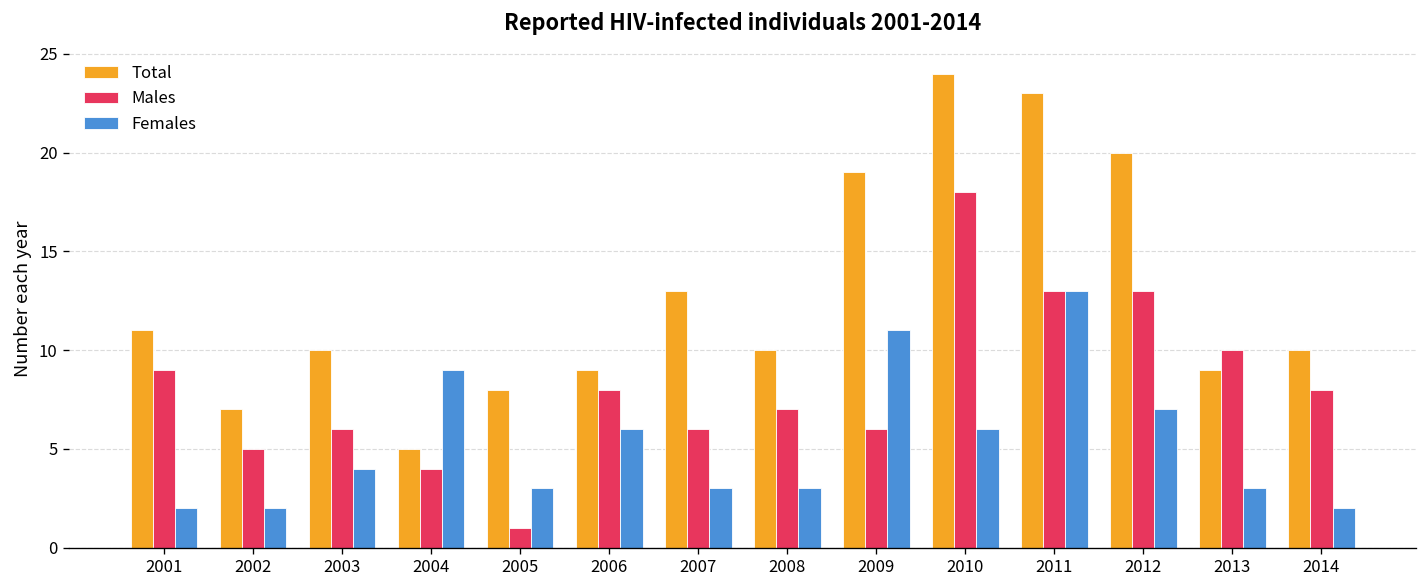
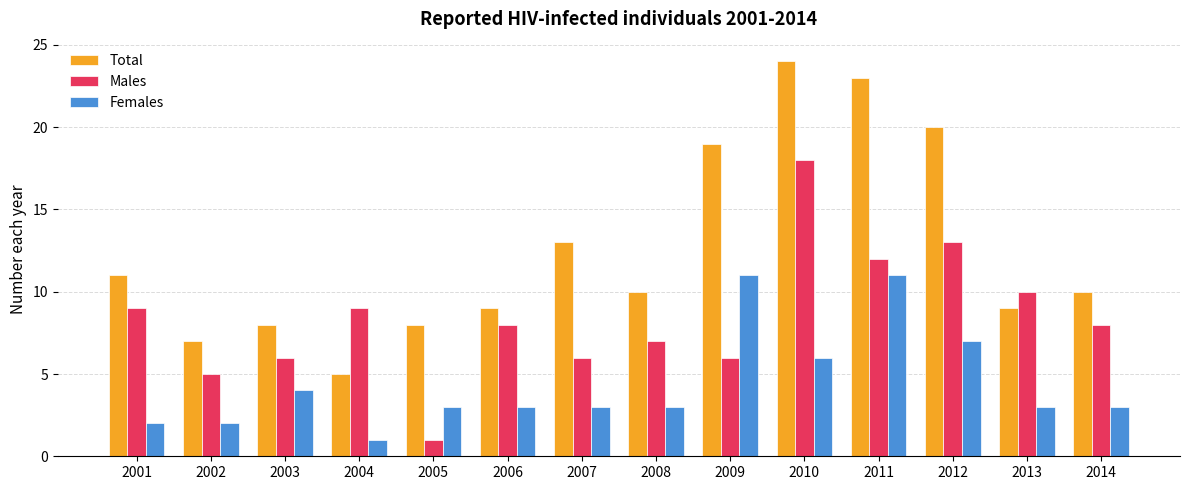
  {
    "Total": {
      "2001": 11,
      "2002": 7,
-     "2003": 10,
+     "2003": 8,
      "2004": 5,
      "2005": 8,
      "2006": 9,
      "2007": 13,
      "2008": 10,
      "2009": 19,
      "2010": 24,
      "2011": 23,
      "2012": 20,
      "2013": 9,
      "2014": 10
    },
    "Males": {
      "2001": 9,
      "2002": 5,
      "2003": 6,
-     "2004": 4,
+     "2004": 9,
      "2005": 1,
      "2006": 8,
      "2007": 6,
      "2008": 7,
      "2009": 6,
      "2010": 18,
-     "2011": 13,
+     "2011": 12,
      "2012": 13,
      "2013": 10,
      "2014": 8
    },
    "Females": {
      "2001": 2,
      "2002": 2,
      "2003": 4,
-     "2004": 9,
+     "2004": 1,
      "2005": 3,
-     "2006": 6,
+     "2006": 3,
      "2007": 3,
      "2008": 3,
      "2009": 11,
      "2010": 6,
-     "2011": 13,
+     "2011": 11,
      "2012": 7,
      "2013": 3,
-     "2014": 2
+     "2014": 3
    }
  }
